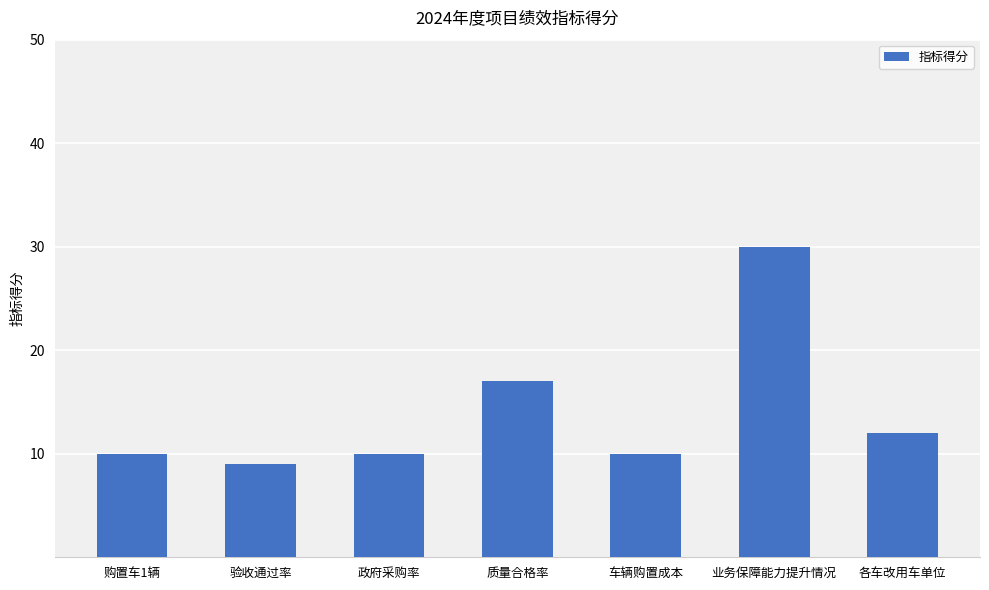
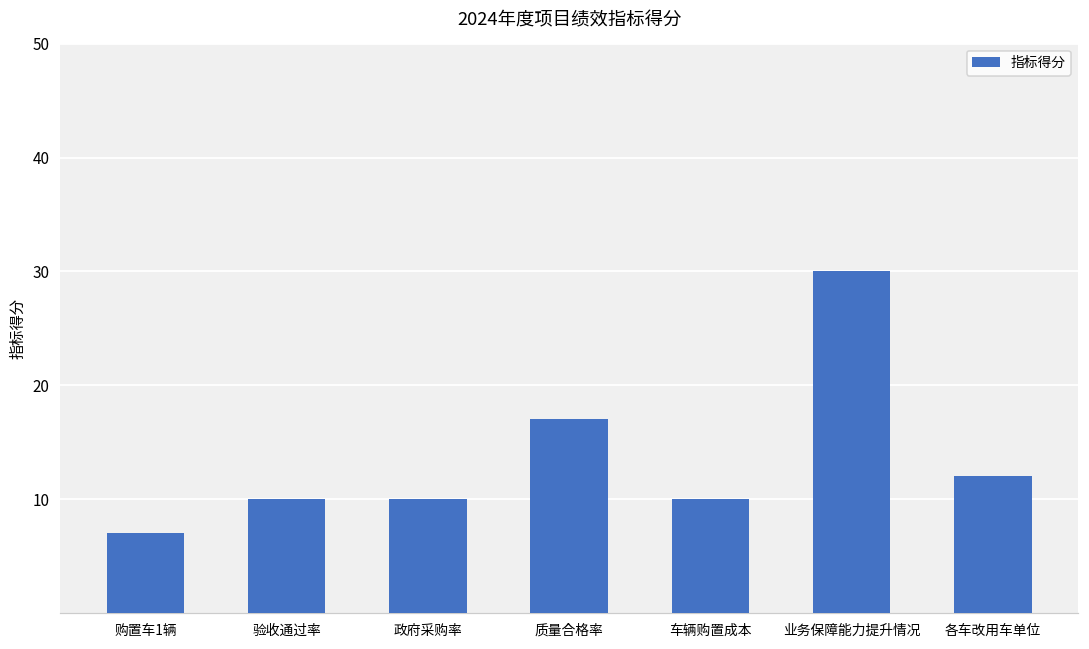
  {
-   "购置车1辆": 10,
-   "验收通过率": 9,
+   "购置车1辆": 7,
+   "验收通过率": 10,
    "政府采购率": 10,
    "质量合格率": 17,
    "车辆购置成本": 10,
    "业务保障能力提升情况": 30,
    "各车改用车单位": 12
  }
